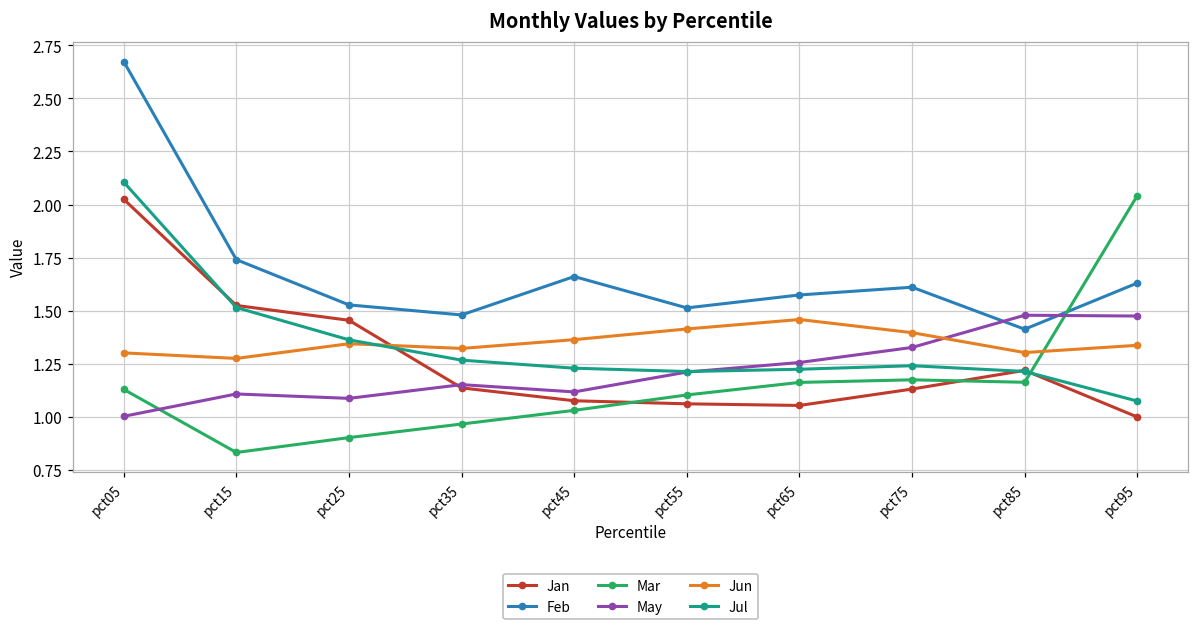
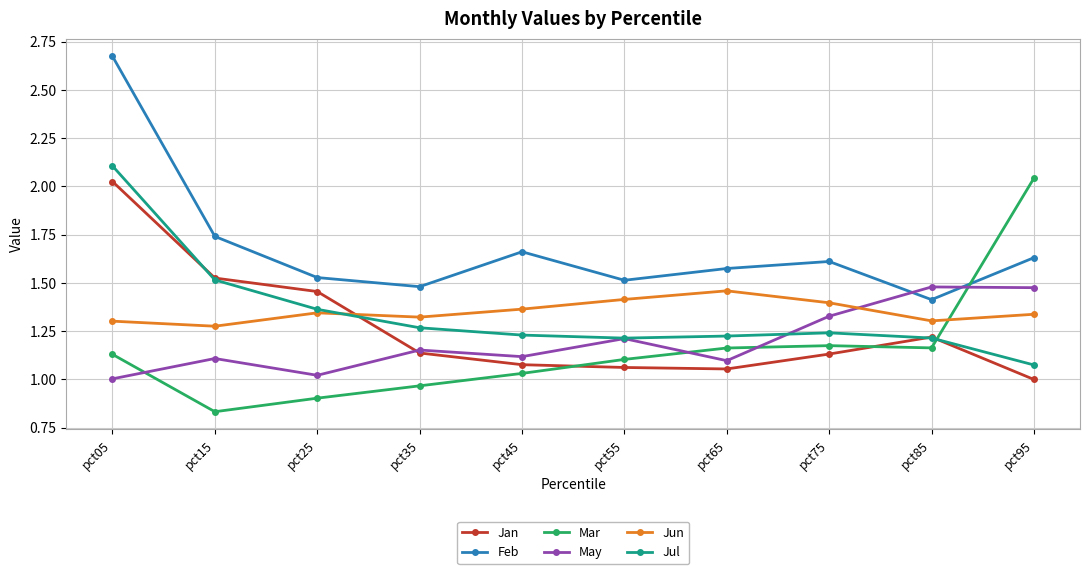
  {
    "Jan": {
      "pct05": 2.02,
      "pct25": 1.45,
      "pct35": 1.14,
      "pct45": 1.08,
      "pct55": 1.06,
      "pct65": 1.05,
      "pct75": 1.13,
      "pct95": 1.00
    },
    "Feb": {
      "pct05": 2.67,
      "pct15": 1.74,
      "pct25": 1.53,
      "pct35": 1.48,
      "pct45": 1.66,
      "pct55": 1.51,
      "pct65": 1.57,
      "pct75": 1.61,
      "pct85": 1.41,
      "pct95": 1.63
    },
    "May": {
      "pct05": 1.00,
      "pct15": 1.11,
-     "pct25": 1.09,
+     "pct25": 1.02,
      "pct35": 1.15,
      "pct45": 1.12,
-     "pct65": 1.26,
+     "pct65": 1.10,
      "pct75": 1.33,
      "pct85": 1.48,
      "pct95": 1.47
    },
    "Jun": {
      "pct05": 1.30,
      "pct15": 1.28,
      "pct25": 1.34,
      "pct35": 1.32,
      "pct45": 1.36,
      "pct55": 1.41,
      "pct65": 1.46,
      "pct75": 1.40,
      "pct85": 1.30,
      "pct95": 1.34
    }
  }
